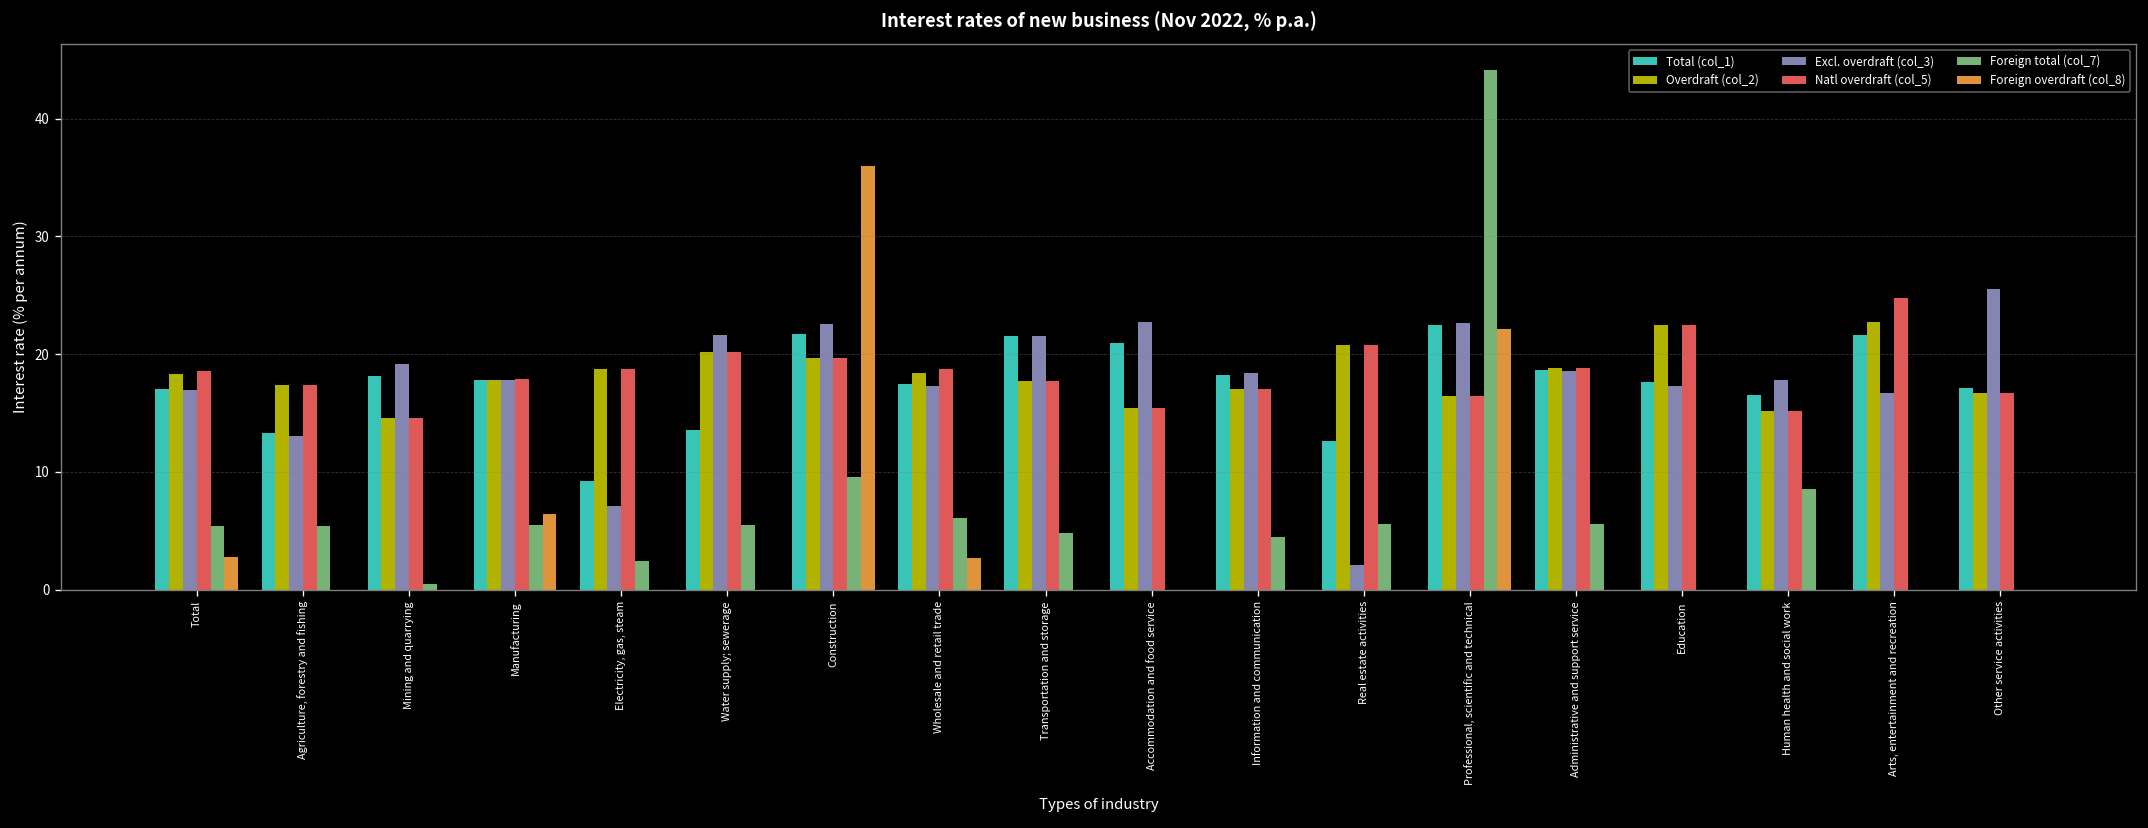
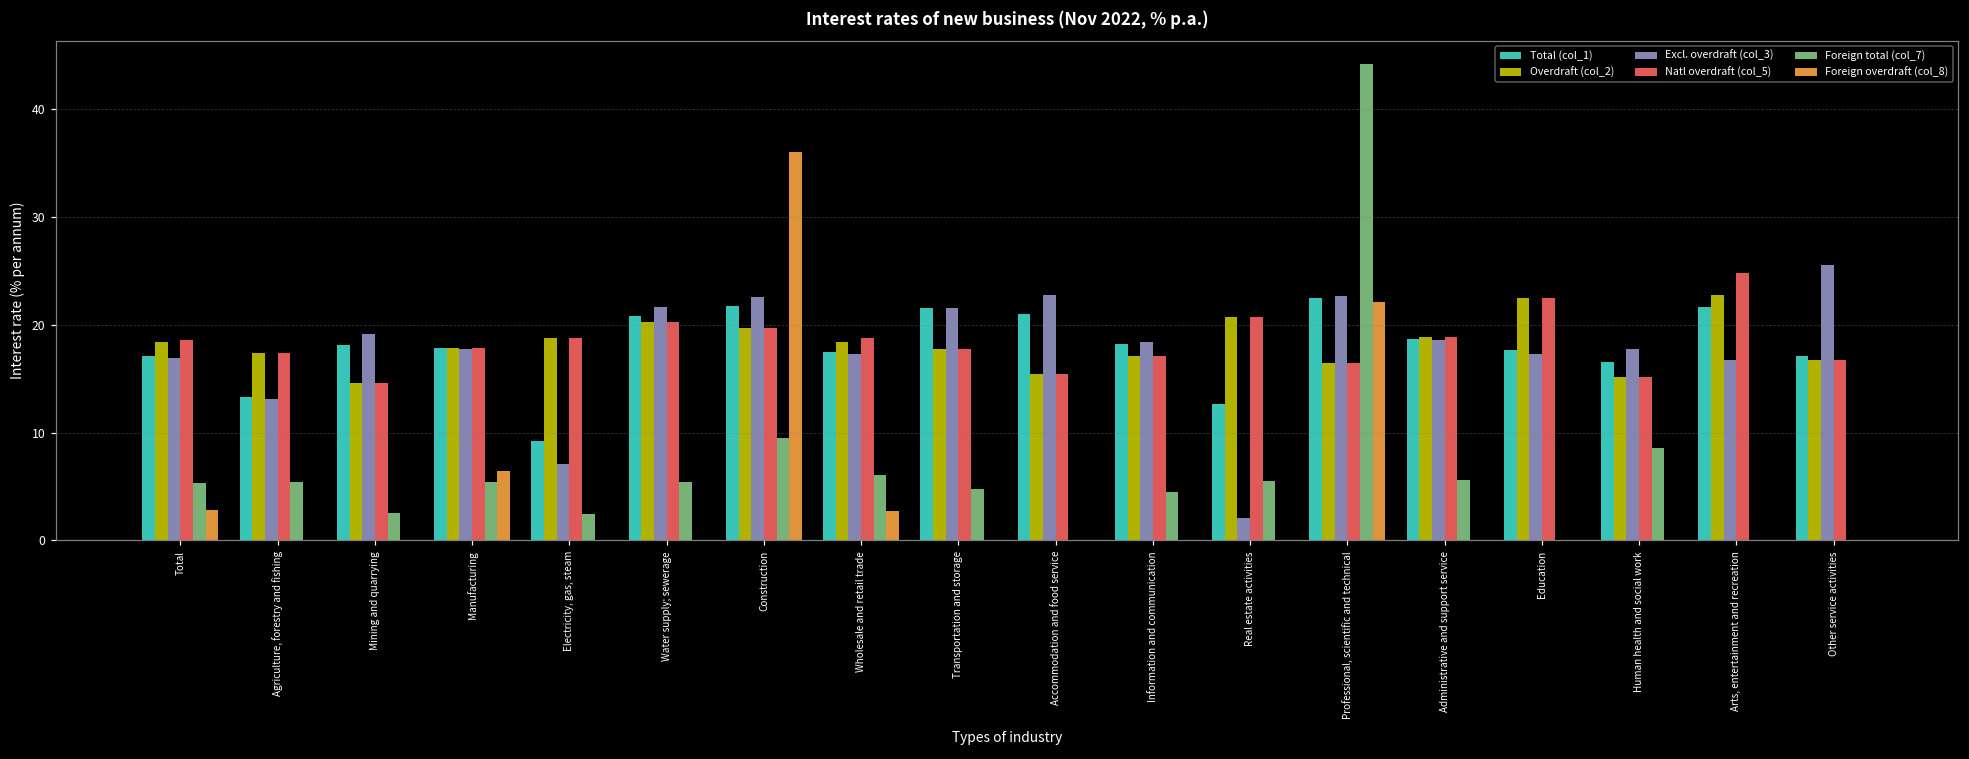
  {
    "Total (col_1)": {
      "Total": 17,
      "Agriculture, forestry and fishing": 13,
      "Mining and quarrying": 18,
      "Manufacturing": 18,
      "Electricity, gas, steam": 9,
-     "Water supply; sewerage": 14,
+     "Water supply; sewerage": 21,
      "Construction": 22,
      "Wholesale and retail trade": 17,
      "Transportation and storage": 22,
      "Accommodation and food service": 21,
      "Information and communication": 18,
      "Real estate activities": 13,
      "Professional, scientific and technical": 22,
      "Administrative and support service": 19,
      "Education": 18,
      "Human health and social work": 17,
      "Arts, entertainment and recreation": 22,
      "Other service activities": 17
    },
    "Overdraft (col_2)": {
      "Total": 18,
      "Agriculture, forestry and fishing": 17,
      "Mining and quarrying": 15,
      "Manufacturing": 18,
      "Electricity, gas, steam": 19,
      "Water supply; sewerage": 20,
      "Construction": 20,
      "Wholesale and retail trade": 18,
      "Transportation and storage": 18,
      "Accommodation and food service": 15,
      "Information and communication": 17,
      "Real estate activities": 21,
      "Professional, scientific and technical": 16,
      "Administrative and support service": 19,
      "Education": 22,
      "Human health and social work": 15,
      "Arts, entertainment and recreation": 23,
      "Other service activities": 17
    },
    "Excl. overdraft (col_3)": {
      "Total": 17,
      "Agriculture, forestry and fishing": 13,
      "Mining and quarrying": 19,
      "Manufacturing": 18,
      "Electricity, gas, steam": 7,
      "Water supply; sewerage": 22,
      "Construction": 23,
      "Wholesale and retail trade": 17,
      "Transportation and storage": 22,
      "Accommodation and food service": 23,
      "Information and communication": 18,
      "Real estate activities": 2,
      "Professional, scientific and technical": 23,
      "Administrative and support service": 19,
      "Education": 17,
      "Human health and social work": 18,
      "Arts, entertainment and recreation": 17,
      "Other service activities": 26
    },
    "Natl overdraft (col_5)": {
      "Total": 19,
      "Agriculture, forestry and fishing": 17,
      "Mining and quarrying": 15,
      "Manufacturing": 18,
      "Electricity, gas, steam": 19,
      "Water supply; sewerage": 20,
      "Construction": 20,
      "Wholesale and retail trade": 19,
      "Transportation and storage": 18,
      "Accommodation and food service": 15,
      "Information and communication": 17,
      "Real estate activities": 21,
      "Professional, scientific and technical": 16,
      "Administrative and support service": 19,
      "Education": 22,
      "Human health and social work": 15,
      "Arts, entertainment and recreation": 25,
      "Other service activities": 17
    },
    "Foreign total (col_7)": {
      "Total": 5,
      "Agriculture, forestry and fishing": 5,
-     "Mining and quarrying": 0,
+     "Mining and quarrying": 3,
      "Manufacturing": 5,
      "Electricity, gas, steam": 2,
      "Water supply; sewerage": 5,
      "Construction": 10,
      "Wholesale and retail trade": 6,
      "Transportation and storage": 5,
      "Accommodation and food service": 0,
      "Information and communication": 4,
      "Real estate activities": 6,
      "Professional, scientific and technical": 44,
      "Administrative and support service": 6,
      "Education": 0,
      "Human health and social work": 9,
      "Arts, entertainment and recreation": 0,
      "Other service activities": 0
    },
    "Foreign overdraft (col_8)": {
      "Total": 3,
      "Agriculture, forestry and fishing": 0,
      "Mining and quarrying": 0,
      "Manufacturing": 6,
      "Electricity, gas, steam": 0,
      "Water supply; sewerage": 0,
      "Construction": 36,
      "Wholesale and retail trade": 3,
      "Transportation and storage": 0,
      "Accommodation and food service": 0,
      "Information and communication": 0,
      "Real estate activities": 0,
      "Professional, scientific and technical": 22,
      "Administrative and support service": 0,
      "Education": 0,
      "Human health and social work": 0,
      "Arts, entertainment and recreation": 0,
      "Other service activities": 0
    }
  }
